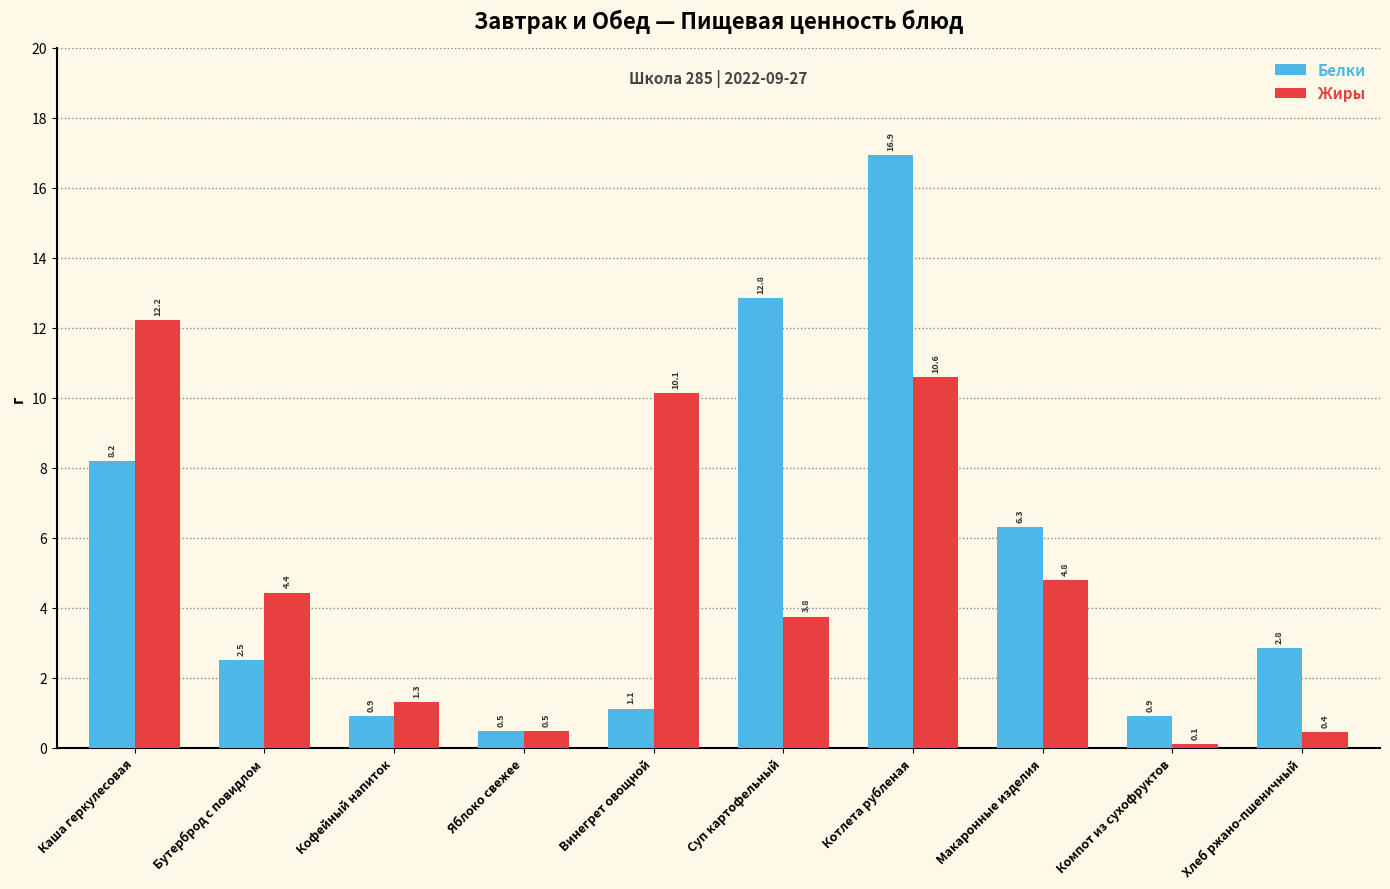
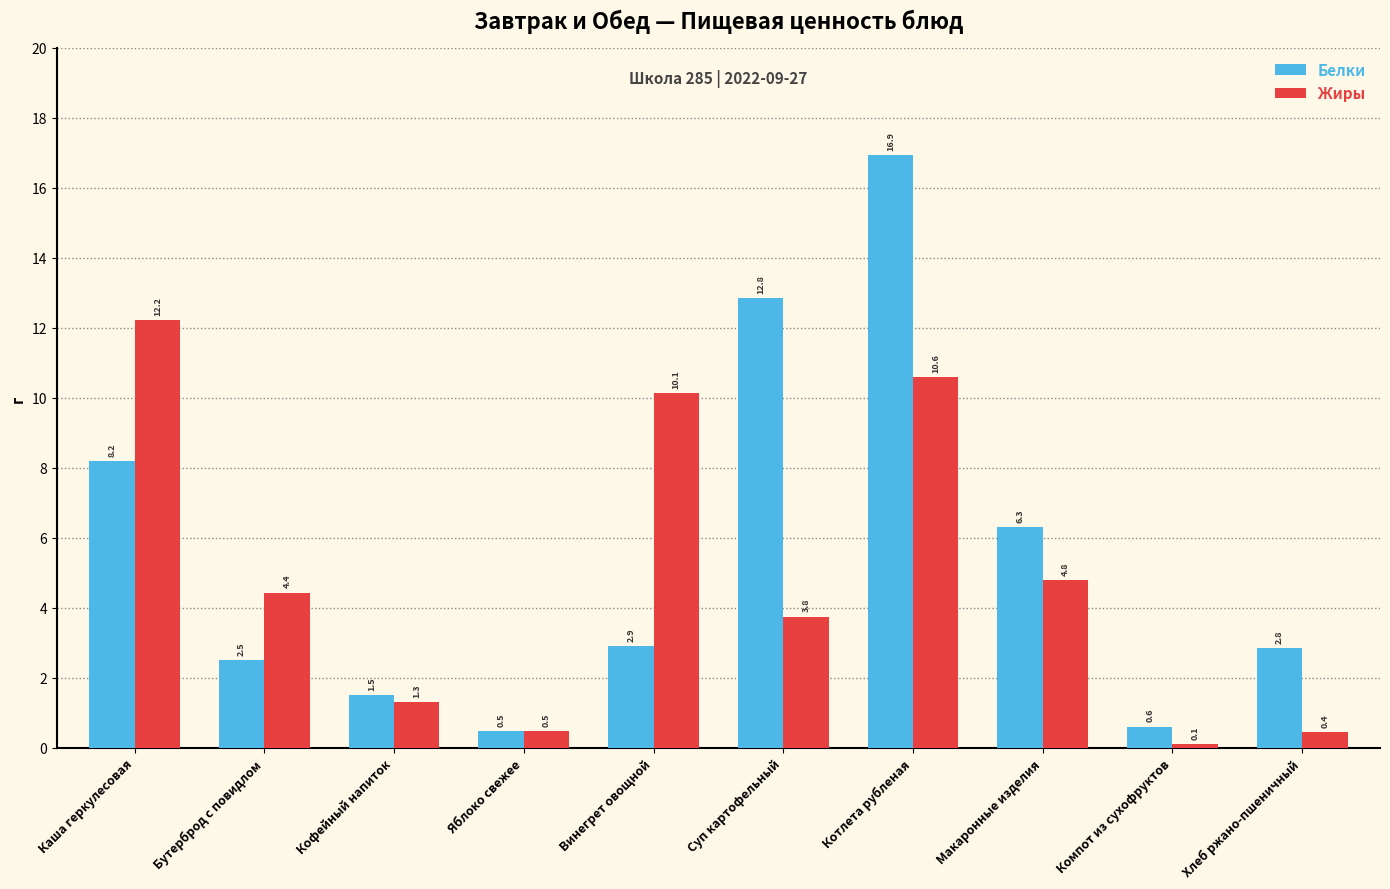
  {
    "Белки": {
      "Каша геркулесовая": 8.2,
      "Бутерброд с повидлом": 2.5,
-     "Кофейный напиток": 0.9,
+     "Кофейный напиток": 1.5,
      "Яблоко свежее": 0.5,
-     "Винегрет овощной": 1.1,
+     "Винегрет овощной": 2.9,
      "Суп картофельный": 12.8,
      "Котлета рубленая": 16.9,
      "Макаронные изделия": 6.3,
-     "Компот из сухофруктов": 0.9,
+     "Компот из сухофруктов": 0.6,
      "Хлеб ржано-пшеничный": 2.8
    },
    "Жиры": {
      "Каша геркулесовая": 12.2,
      "Бутерброд с повидлом": 4.4,
      "Кофейный напиток": 1.3,
      "Яблоко свежее": 0.5,
      "Винегрет овощной": 10.1,
      "Суп картофельный": 3.8,
      "Котлета рубленая": 10.6,
      "Макаронные изделия": 4.8,
      "Компот из сухофруктов": 0.1,
      "Хлеб ржано-пшеничный": 0.4
    }
  }
